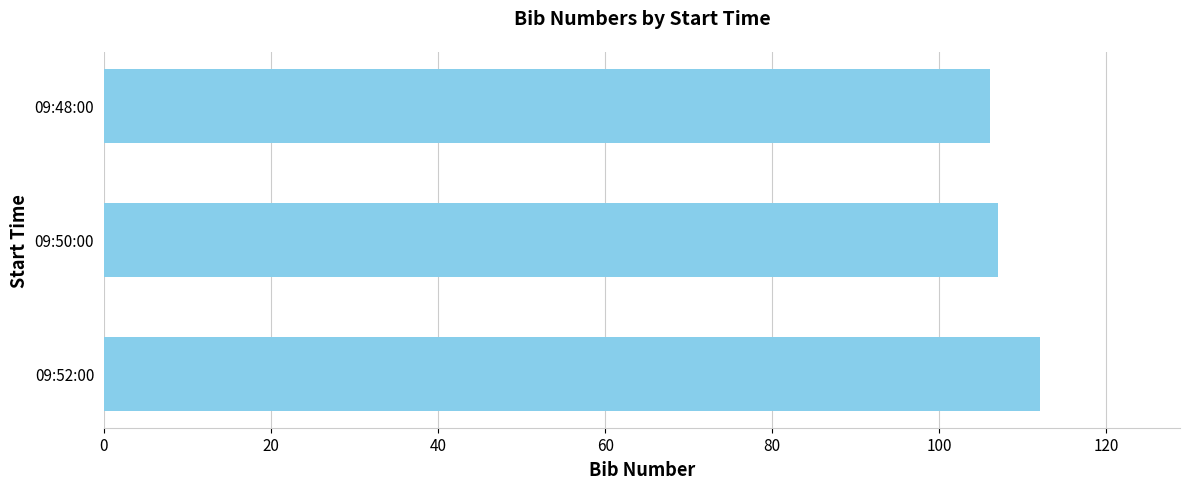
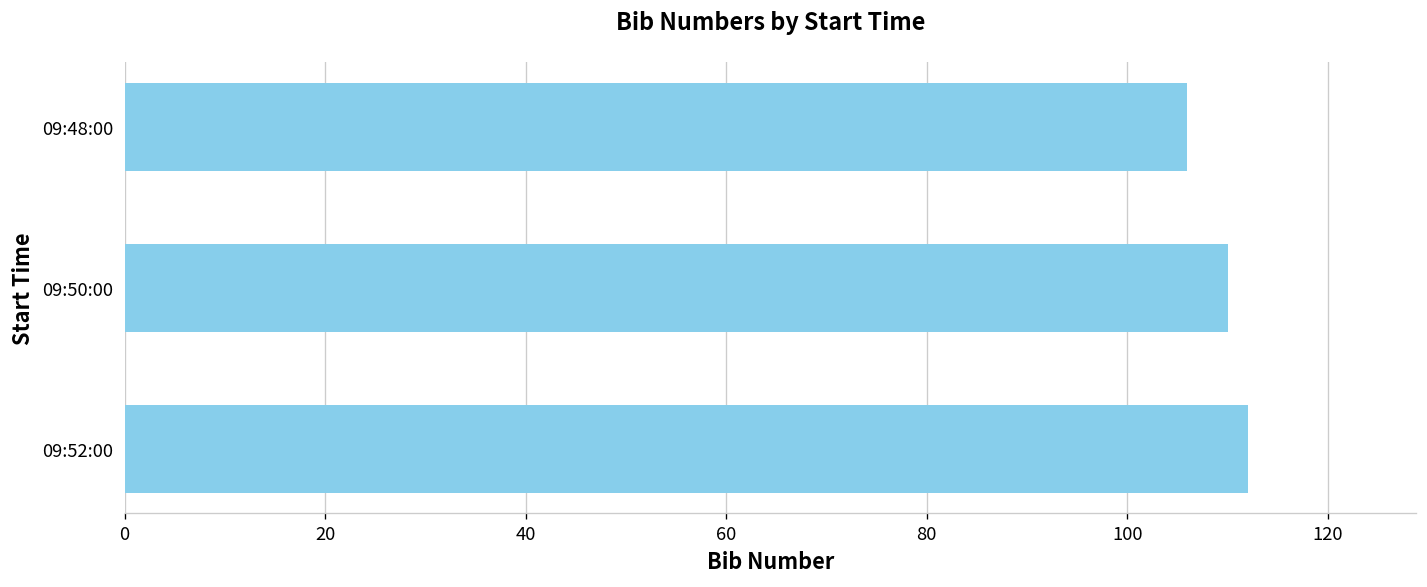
  {
    "09:48:00": 106,
-   "09:50:00": 107,
+   "09:50:00": 110,
    "09:52:00": 112
  }
